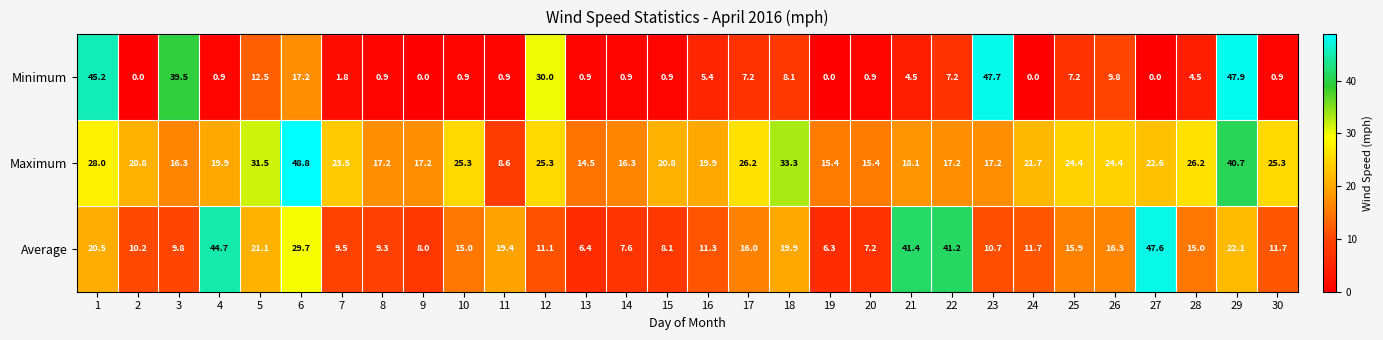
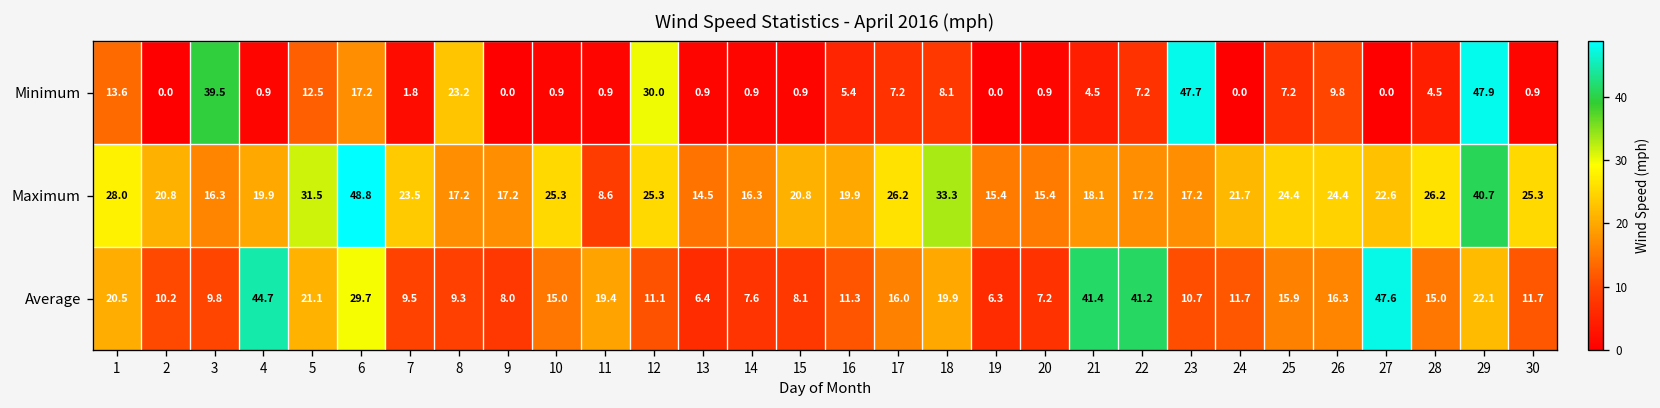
  {
    "Minimum": {
-     "1": 45.2,
+     "1": 13.6,
      "2": 0.0,
      "3": 39.5,
      "4": 0.9,
      "5": 12.5,
      "6": 17.2,
      "7": 1.8,
-     "8": 0.9,
+     "8": 23.2,
      "9": 0.0,
      "10": 0.9,
      "11": 0.9,
      "12": 30.0,
      "13": 0.9,
      "14": 0.9,
      "15": 0.9,
      "16": 5.4,
      "17": 7.2,
      "18": 8.1,
      "19": 0.0,
      "20": 0.9,
      "21": 4.5,
      "22": 7.2,
      "23": 47.7,
      "24": 0.0,
      "25": 7.2,
      "26": 9.8,
      "27": 0.0,
      "28": 4.5,
      "29": 47.9,
      "30": 0.9
    },
    "Maximum": {
      "1": 28.0,
      "2": 20.8,
      "3": 16.3,
      "4": 19.9,
      "5": 31.5,
      "6": 48.8,
      "7": 23.5,
      "8": 17.2,
      "9": 17.2,
      "10": 25.3,
      "11": 8.6,
      "12": 25.3,
      "13": 14.5,
      "14": 16.3,
      "15": 20.8,
      "16": 19.9,
      "17": 26.2,
      "18": 33.3,
      "19": 15.4,
      "20": 15.4,
      "21": 18.1,
      "22": 17.2,
      "23": 17.2,
      "24": 21.7,
      "25": 24.4,
      "26": 24.4,
      "27": 22.6,
      "28": 26.2,
      "29": 40.7,
      "30": 25.3
    },
    "Average": {
      "1": 20.5,
      "2": 10.2,
      "3": 9.8,
      "4": 44.7,
      "5": 21.1,
      "6": 29.7,
      "7": 9.5,
      "8": 9.3,
      "9": 8.0,
      "10": 15.0,
      "11": 19.4,
      "12": 11.1,
      "13": 6.4,
      "14": 7.6,
      "15": 8.1,
      "16": 11.3,
      "17": 16.0,
      "18": 19.9,
      "19": 6.3,
      "20": 7.2,
      "21": 41.4,
      "22": 41.2,
      "23": 10.7,
      "24": 11.7,
      "25": 15.9,
      "26": 16.3,
      "27": 47.6,
      "28": 15.0,
      "29": 22.1,
      "30": 11.7
    }
  }
